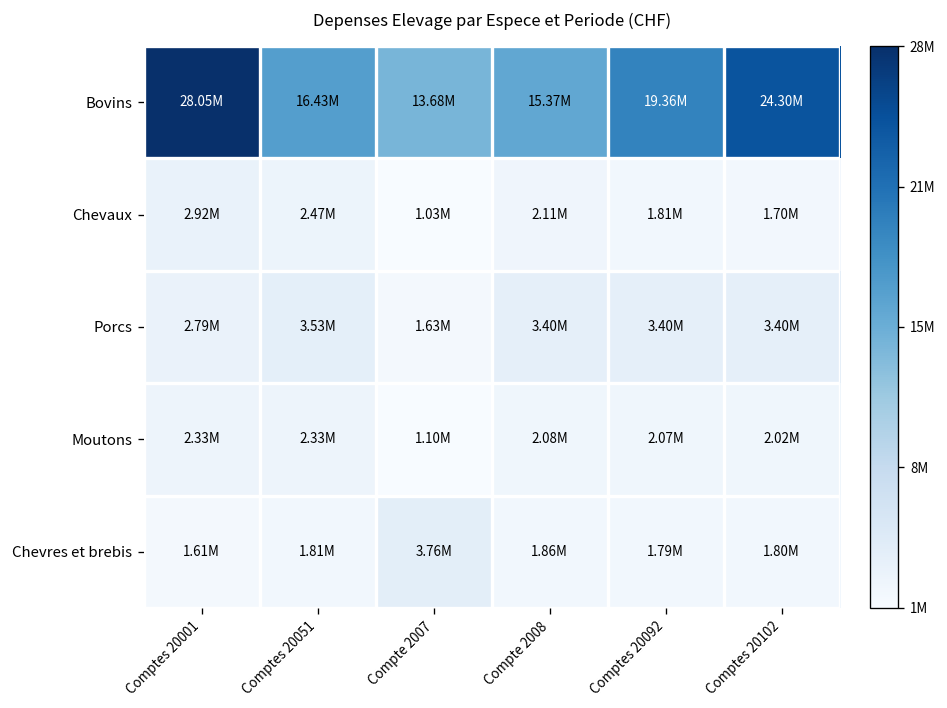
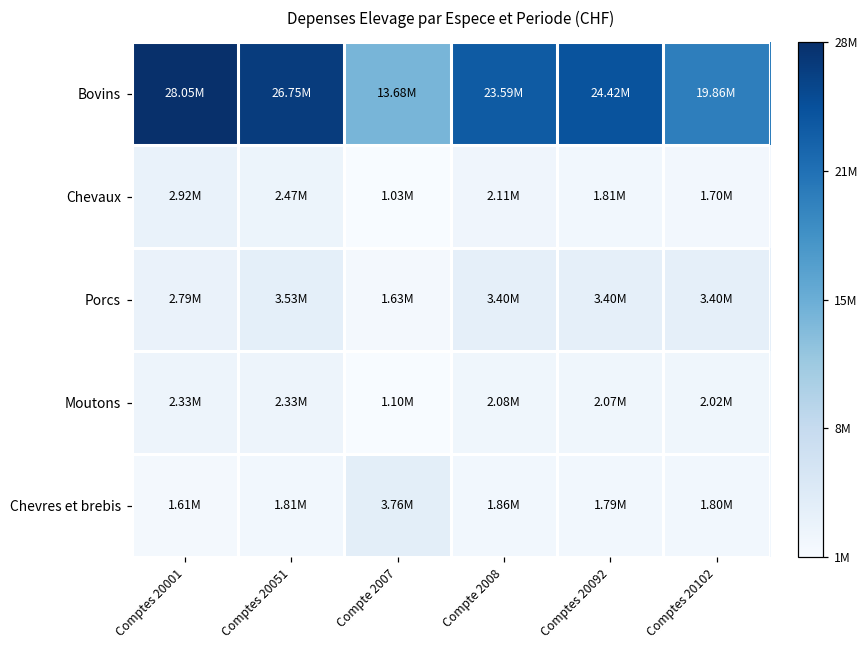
  {
    "Bovins": {
      "Comptes 20001": "28.05M",
-     "Comptes 20051": "16.43M",
+     "Comptes 20051": "26.75M",
      "Compte 2007": "13.68M",
-     "Compte 2008": "15.37M",
-     "Comptes 20092": "19.36M",
-     "Comptes 20102": "24.30M"
+     "Compte 2008": "23.59M",
+     "Comptes 20092": "24.42M",
+     "Comptes 20102": "19.86M"
    },
    "Chevaux": {
      "Comptes 20001": "2.92M",
      "Comptes 20051": "2.47M",
      "Compte 2007": "1.03M",
      "Compte 2008": "2.11M",
      "Comptes 20092": "1.81M",
      "Comptes 20102": "1.70M"
    },
    "Porcs": {
      "Comptes 20001": "2.79M",
      "Comptes 20051": "3.53M",
      "Compte 2007": "1.63M",
      "Compte 2008": "3.40M",
      "Comptes 20092": "3.40M",
      "Comptes 20102": "3.40M"
    },
    "Moutons": {
      "Comptes 20001": "2.33M",
      "Comptes 20051": "2.33M",
      "Compte 2007": "1.10M",
      "Compte 2008": "2.08M",
      "Comptes 20092": "2.07M",
      "Comptes 20102": "2.02M"
    },
    "Chevres et brebis": {
      "Comptes 20001": "1.61M",
      "Comptes 20051": "1.81M",
      "Compte 2007": "3.76M",
      "Compte 2008": "1.86M",
      "Comptes 20092": "1.79M",
      "Comptes 20102": "1.80M"
    }
  }
